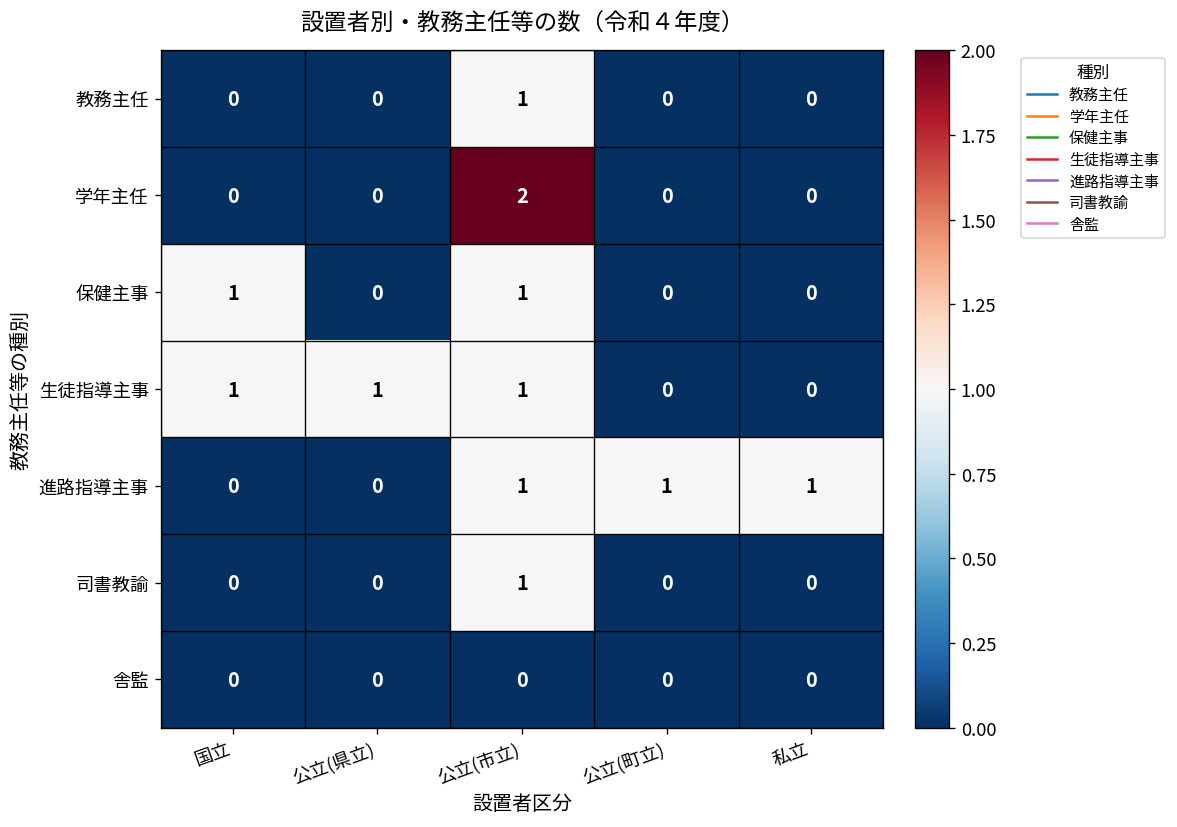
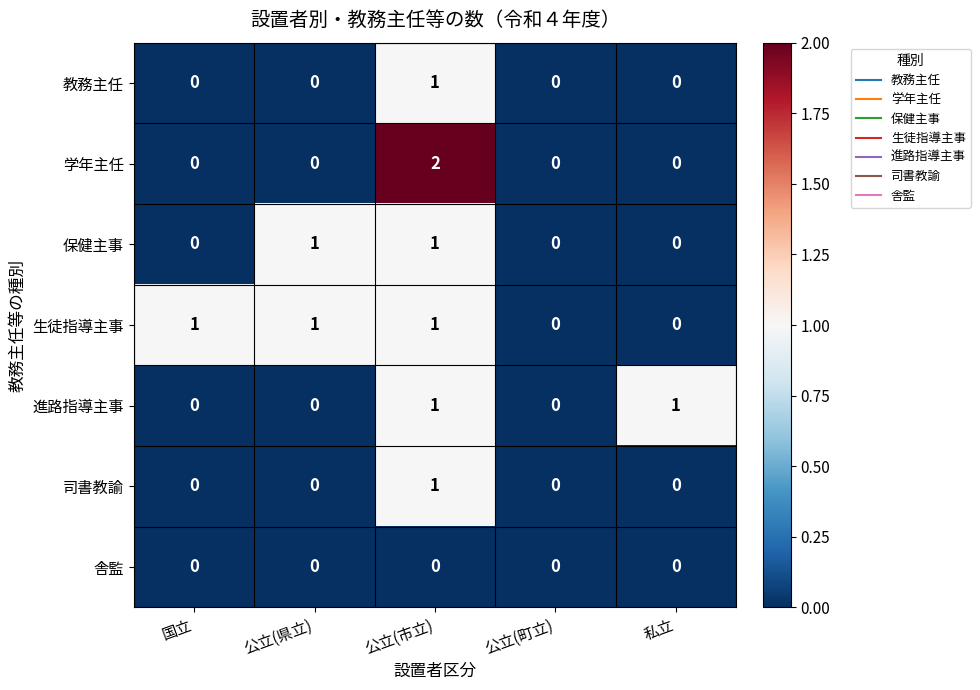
  {
    "教務主任": {
      "国立": 0,
      "公立(県立)": 0,
      "公立(市立)": 1,
      "公立(町立)": 0,
      "私立": 0
    },
    "学年主任": {
      "国立": 0,
      "公立(県立)": 0,
      "公立(市立)": 2,
      "公立(町立)": 0,
      "私立": 0
    },
    "保健主事": {
-     "国立": 1,
-     "公立(県立)": 0,
+     "国立": 0,
+     "公立(県立)": 1,
      "公立(市立)": 1,
      "公立(町立)": 0,
      "私立": 0
    },
    "生徒指導主事": {
      "国立": 1,
      "公立(県立)": 1,
      "公立(市立)": 1,
      "公立(町立)": 0,
      "私立": 0
    },
    "進路指導主事": {
      "国立": 0,
      "公立(県立)": 0,
      "公立(市立)": 1,
-     "公立(町立)": 1,
+     "公立(町立)": 0,
      "私立": 1
    },
    "司書教諭": {
      "国立": 0,
      "公立(県立)": 0,
      "公立(市立)": 1,
      "公立(町立)": 0,
      "私立": 0
    },
    "舎監": {
      "国立": 0,
      "公立(県立)": 0,
      "公立(市立)": 0,
      "公立(町立)": 0,
      "私立": 0
    }
  }
